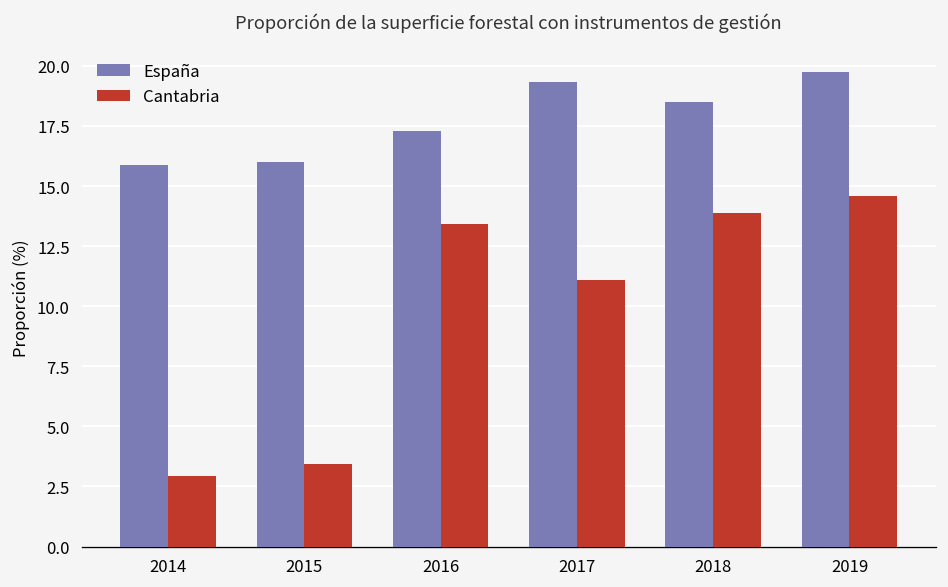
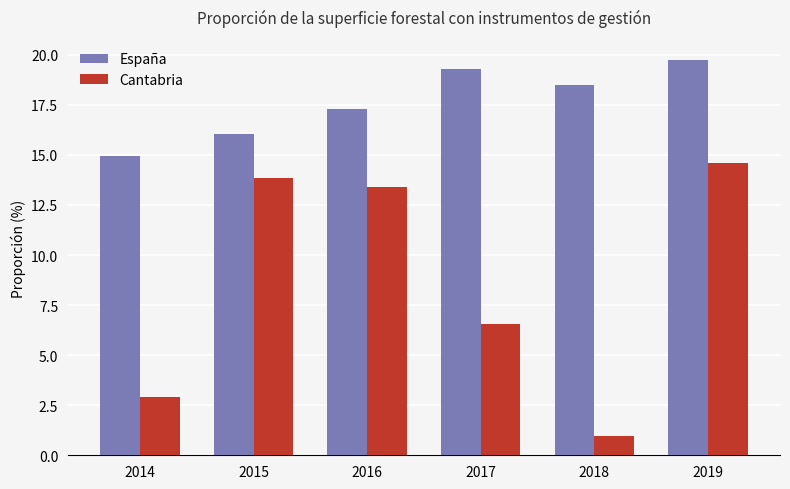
  {
    "España": {
-     "2014": 15.9,
+     "2014": 15.0,
      "2015": 16.0,
      "2016": 17.3,
      "2017": 19.3,
      "2018": 18.5,
      "2019": 19.8
    },
    "Cantabria": {
      "2014": 2.9,
-     "2015": 3.4,
+     "2015": 13.8,
      "2016": 13.4,
-     "2017": 11.1,
-     "2018": 13.9,
+     "2017": 6.5,
+     "2018": 1.0,
      "2019": 14.6
    }
  }
